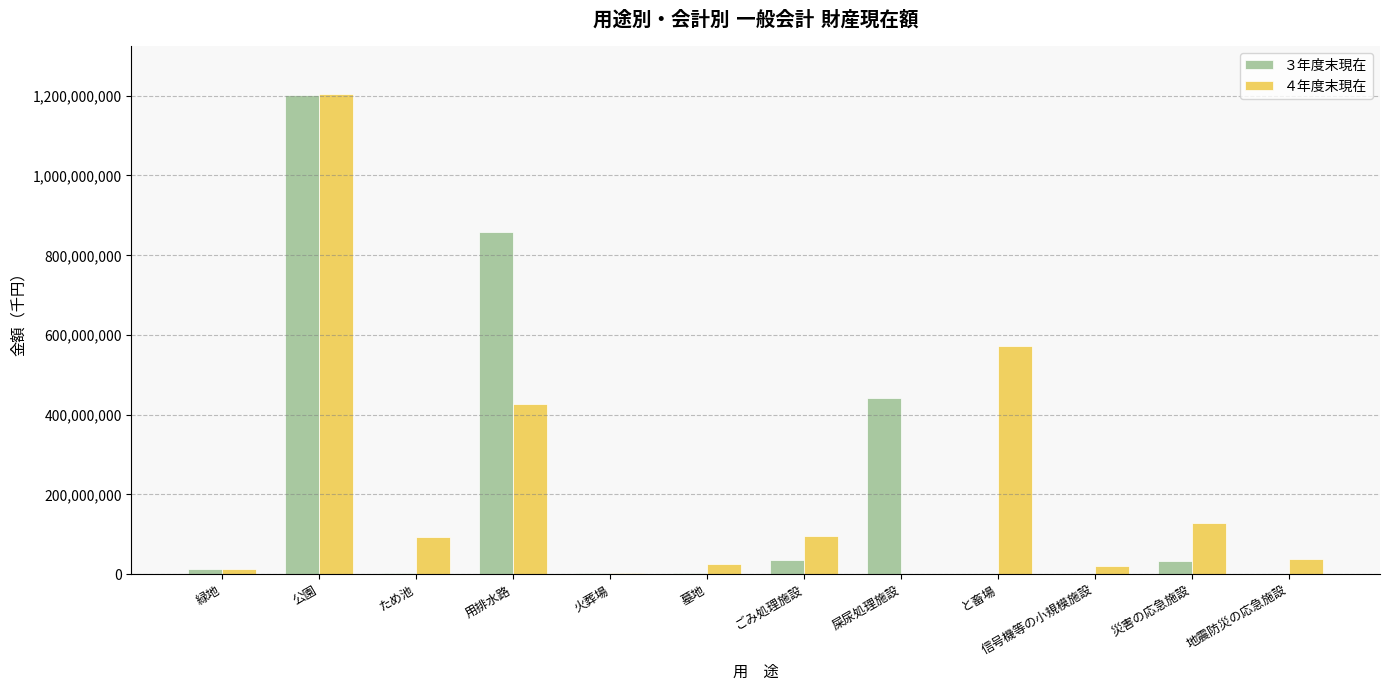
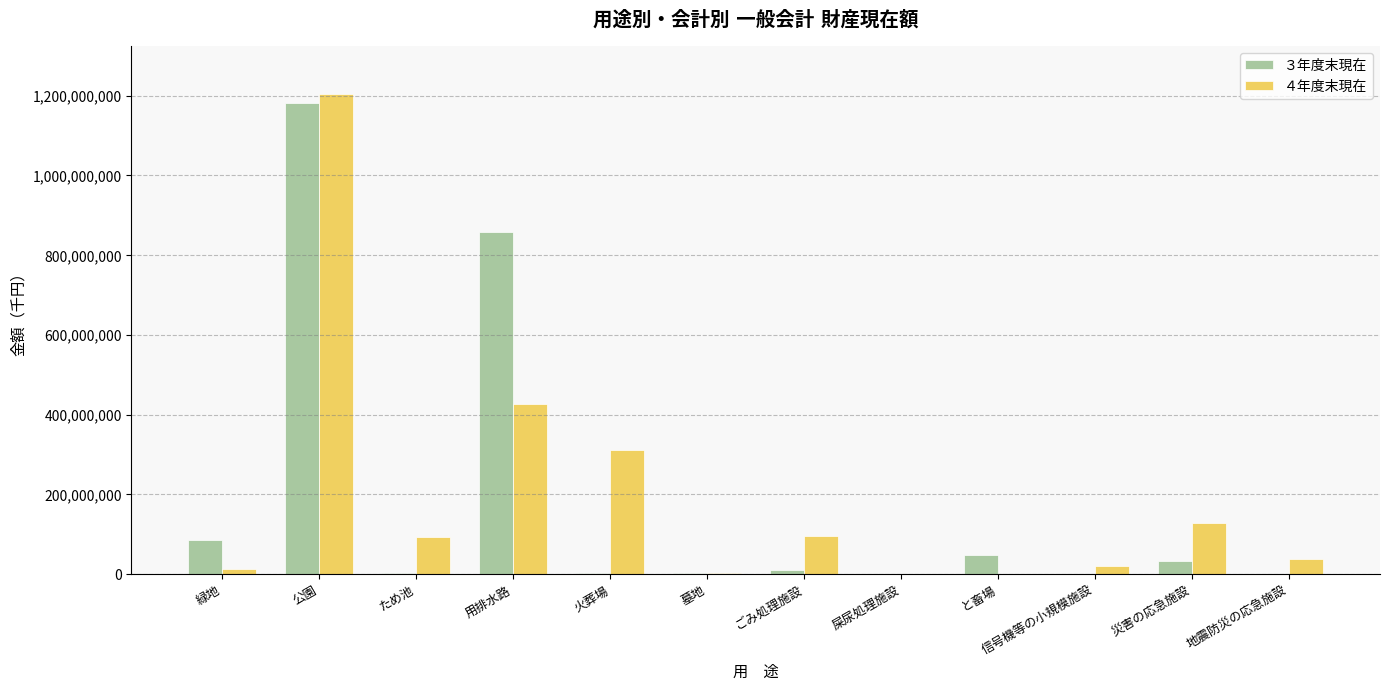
  {
    "３年度末現在": {
-     "緑地": "10,000,000",
-     "公園": "1,200,000,000",
+     "緑地": "90,000,000",
+     "公園": "1,180,000,000",
      "用排水路": "860,000,000",
-     "ごみ処理施設": "30,000,000",
-     "屎尿処理施設": "440,000,000",
-     "と畜場": "0",
+     "ごみ処理施設": "10,000,000",
+     "屎尿処理施設": "0",
+     "と畜場": "50,000,000",
      "災害の応急施設": "30,000,000"
    },
    "４年度末現在": {
      "緑地": "10,000,000",
      "公園": "1,200,000,000",
      "ため池": "90,000,000",
      "用排水路": "430,000,000",
-     "火葬場": "0",
-     "墓地": "20,000,000",
+     "火葬場": "310,000,000",
+     "墓地": "0",
      "ごみ処理施設": "100,000,000",
-     "と畜場": "570,000,000",
+     "と畜場": "0",
      "信号機等の小規模施設": "20,000,000",
      "災害の応急施設": "130,000,000",
      "地震防災の応急施設": "40,000,000"
    }
  }
